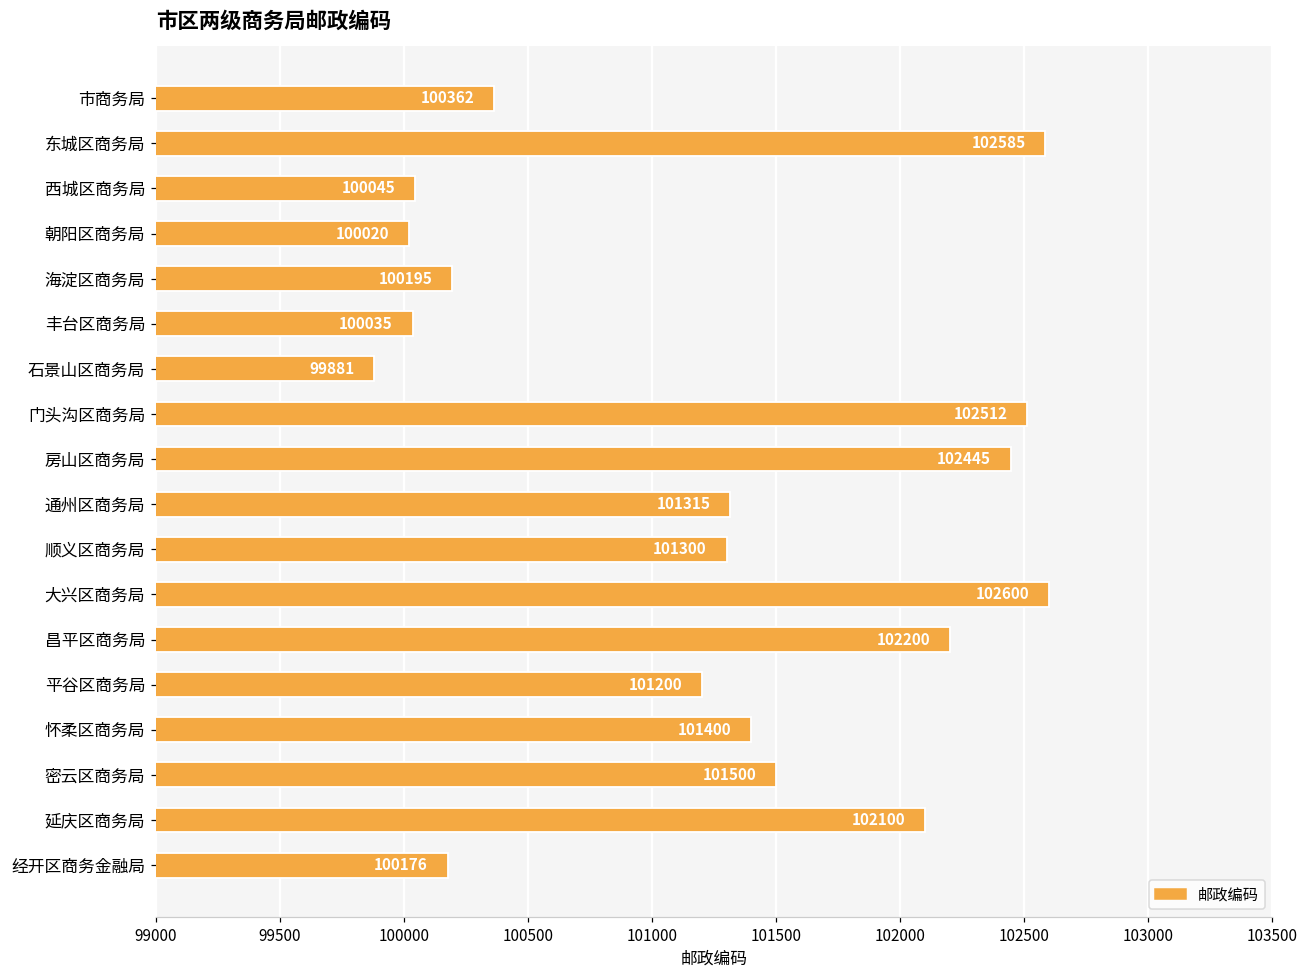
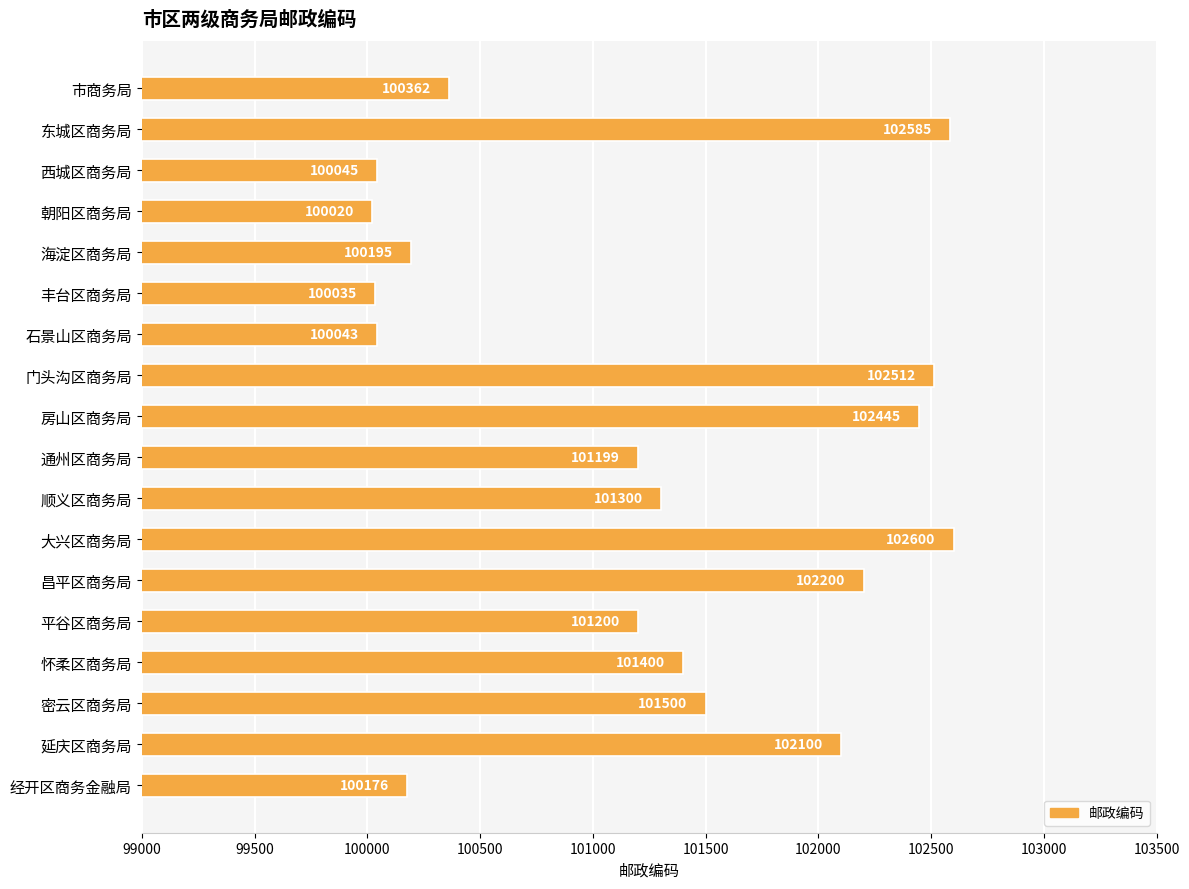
  {
    "市商务局": 100362,
    "东城区商务局": 102585,
    "西城区商务局": 100045,
    "朝阳区商务局": 100020,
    "海淀区商务局": 100195,
    "丰台区商务局": 100035,
-   "石景山区商务局": 99881,
+   "石景山区商务局": 100043,
    "门头沟区商务局": 102512,
    "房山区商务局": 102445,
-   "通州区商务局": 101315,
+   "通州区商务局": 101199,
    "顺义区商务局": 101300,
    "大兴区商务局": 102600,
    "昌平区商务局": 102200,
    "平谷区商务局": 101200,
    "怀柔区商务局": 101400,
    "密云区商务局": 101500,
    "延庆区商务局": 102100,
    "经开区商务金融局": 100176
  }
